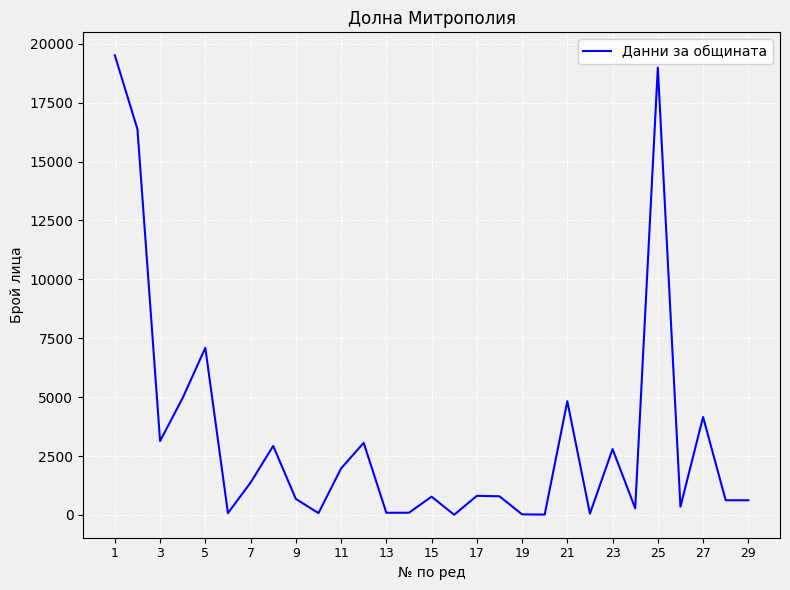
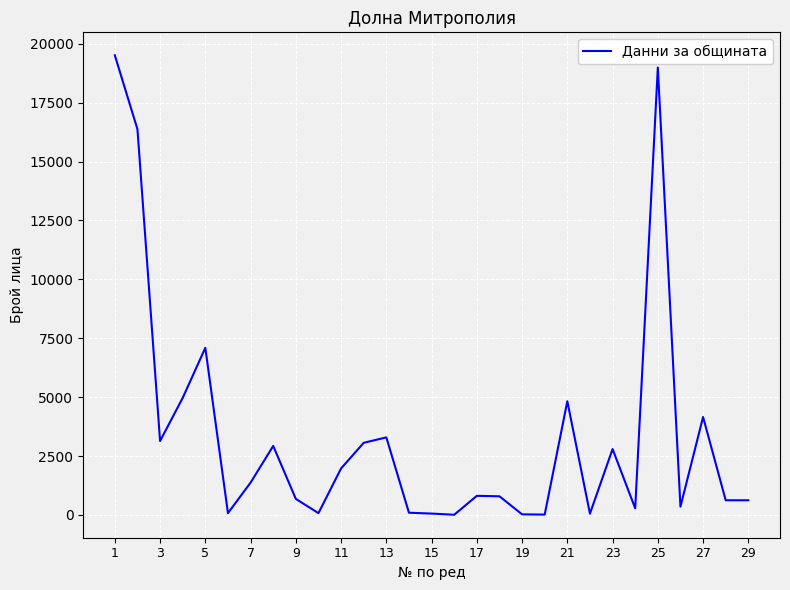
  {
    "1": 19500,
    "3": 3100,
    "5": 7100,
    "7": 1400,
    "9": 700,
    "11": 2000,
-   "13": 100,
-   "15": 800,
+   "13": 3300,
+   "15": 100,
    "17": 800,
    "19": 0,
    "21": 4800,
    "23": 2800,
    "25": 19000,
    "27": 4200,
    "29": 600
  }
